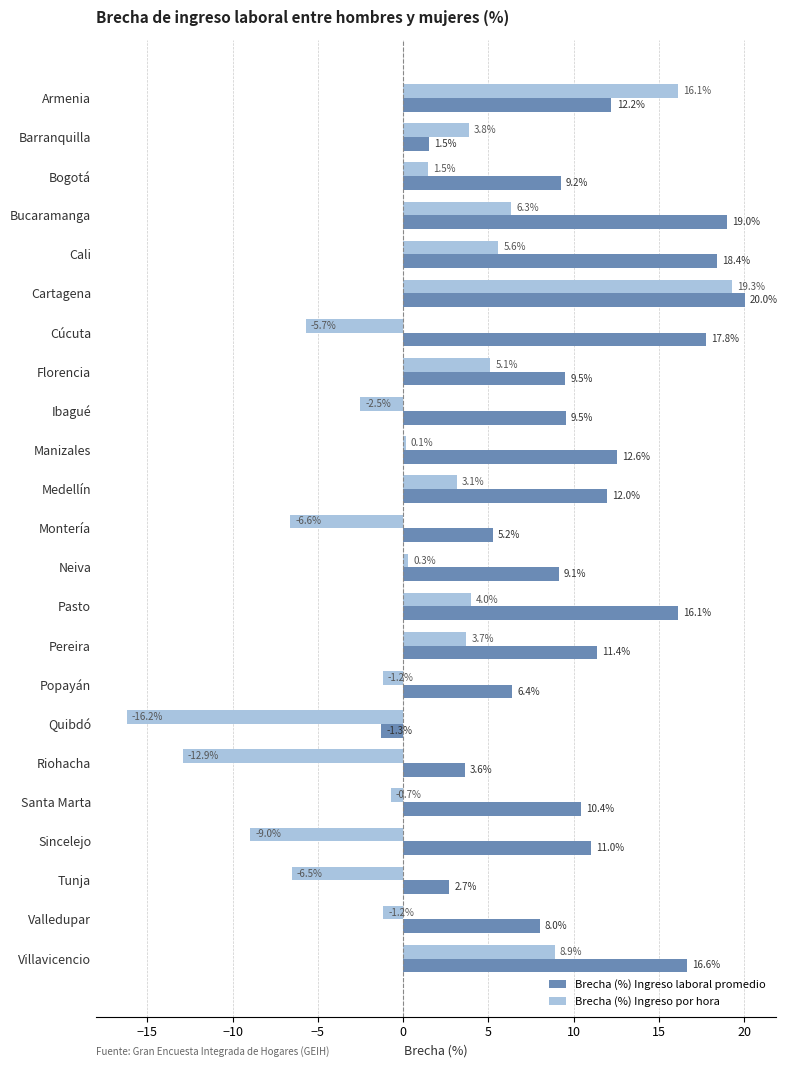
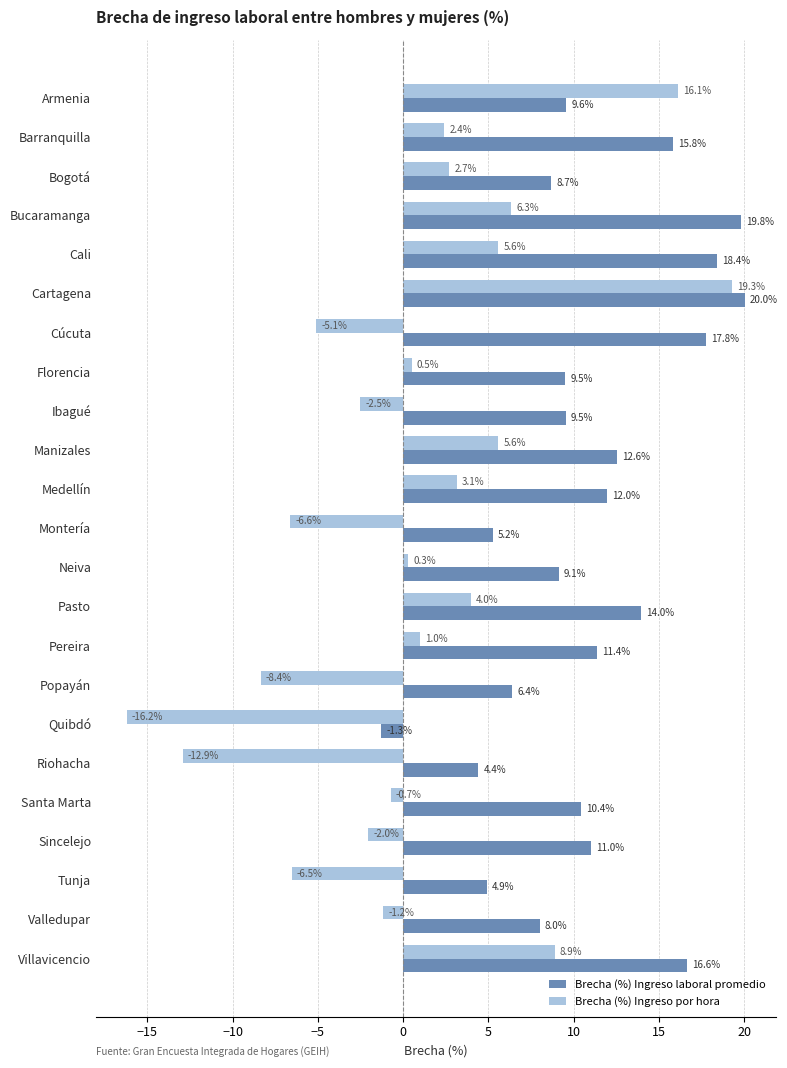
  {
    "Brecha (%) Ingreso laboral promedio": {
-     "Armenia": "12.2%",
-     "Barranquilla": "1.5%",
-     "Bogotá": "9.2%",
-     "Bucaramanga": "19.0%",
+     "Armenia": "9.6%",
+     "Barranquilla": "15.8%",
+     "Bogotá": "8.7%",
+     "Bucaramanga": "19.8%",
      "Cali": "18.4%",
      "Cartagena": "20.0%",
      "Cúcuta": "17.8%",
      "Florencia": "9.5%",
      "Ibagué": "9.5%",
      "Manizales": "12.6%",
      "Medellín": "12.0%",
      "Montería": "5.2%",
      "Neiva": "9.1%",
-     "Pasto": "16.1%",
+     "Pasto": "14.0%",
      "Pereira": "11.4%",
      "Popayán": "6.4%",
      "Quibdó": "-1.3%",
-     "Riohacha": "3.6%",
+     "Riohacha": "4.4%",
      "Santa Marta": "10.4%",
      "Sincelejo": "11.0%",
-     "Tunja": "2.7%",
+     "Tunja": "4.9%",
      "Valledupar": "8.0%",
      "Villavicencio": "16.6%"
    },
    "Brecha (%) Ingreso por hora": {
      "Armenia": "16.1%",
-     "Barranquilla": "3.8%",
-     "Bogotá": "1.5%",
+     "Barranquilla": "2.4%",
+     "Bogotá": "2.7%",
      "Bucaramanga": "6.3%",
      "Cali": "5.6%",
      "Cartagena": "19.3%",
-     "Cúcuta": "-5.7%",
-     "Florencia": "5.1%",
+     "Cúcuta": "-5.1%",
+     "Florencia": "0.5%",
      "Ibagué": "-2.5%",
-     "Manizales": "0.1%",
+     "Manizales": "5.6%",
      "Medellín": "3.1%",
      "Montería": "-6.6%",
      "Neiva": "0.3%",
      "Pasto": "4.0%",
-     "Pereira": "3.7%",
-     "Popayán": "-1.2%",
+     "Pereira": "1.0%",
+     "Popayán": "-8.4%",
      "Quibdó": "-16.2%",
      "Riohacha": "-12.9%",
      "Santa Marta": "-0.7%",
-     "Sincelejo": "-9.0%",
+     "Sincelejo": "-2.0%",
      "Tunja": "-6.5%",
      "Valledupar": "-1.2%",
      "Villavicencio": "8.9%"
    }
  }
